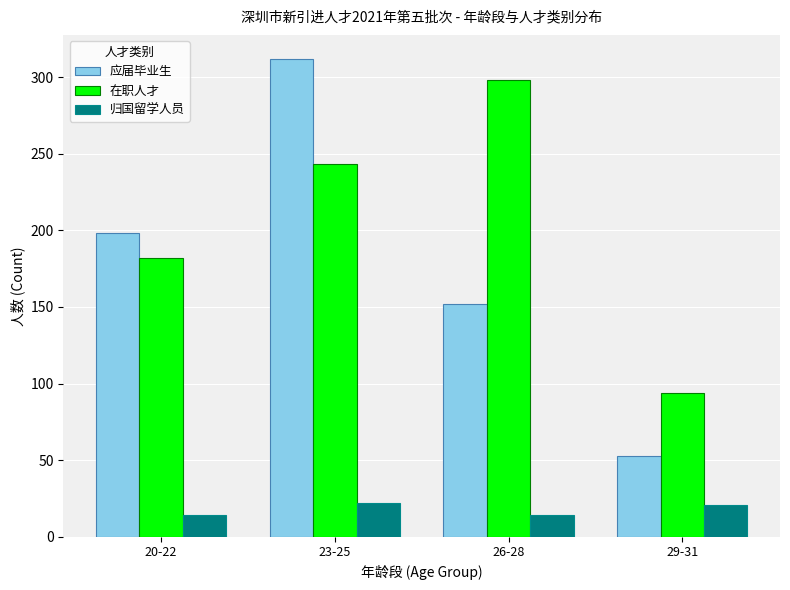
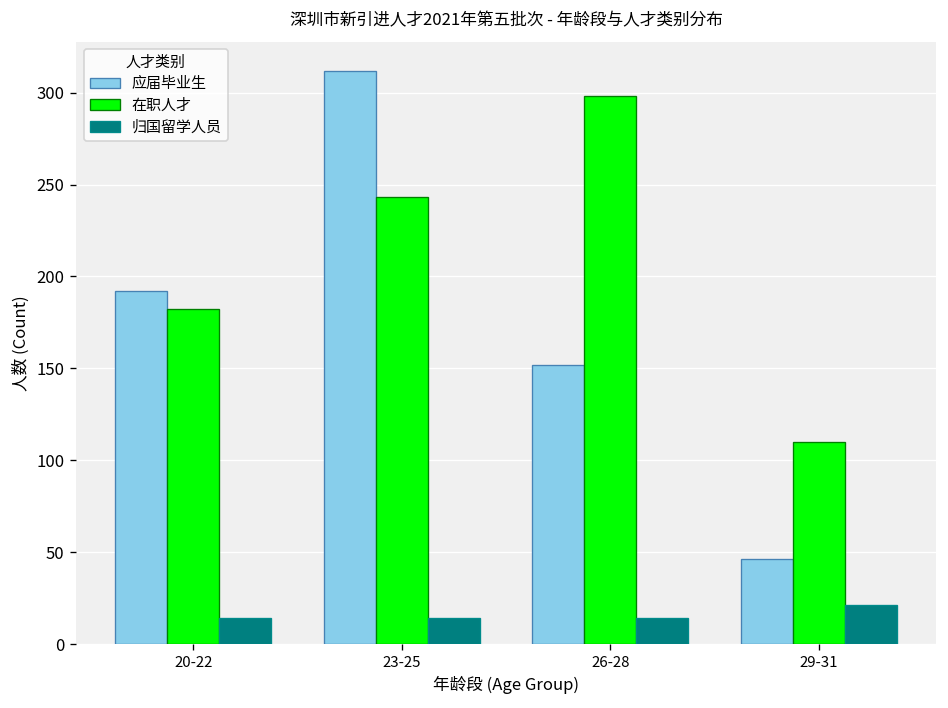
  {
    "应届毕业生": {
-     "20-22": 198,
+     "20-22": 192,
      "23-25": 312,
      "26-28": 152,
-     "29-31": 53
+     "29-31": 46
    },
    "在职人才": {
      "20-22": 182,
      "23-25": 243,
      "26-28": 298,
-     "29-31": 94
+     "29-31": 110
    },
    "归国留学人员": {
      "20-22": 14,
-     "23-25": 22,
+     "23-25": 14,
      "26-28": 14,
      "29-31": 21
    }
  }
